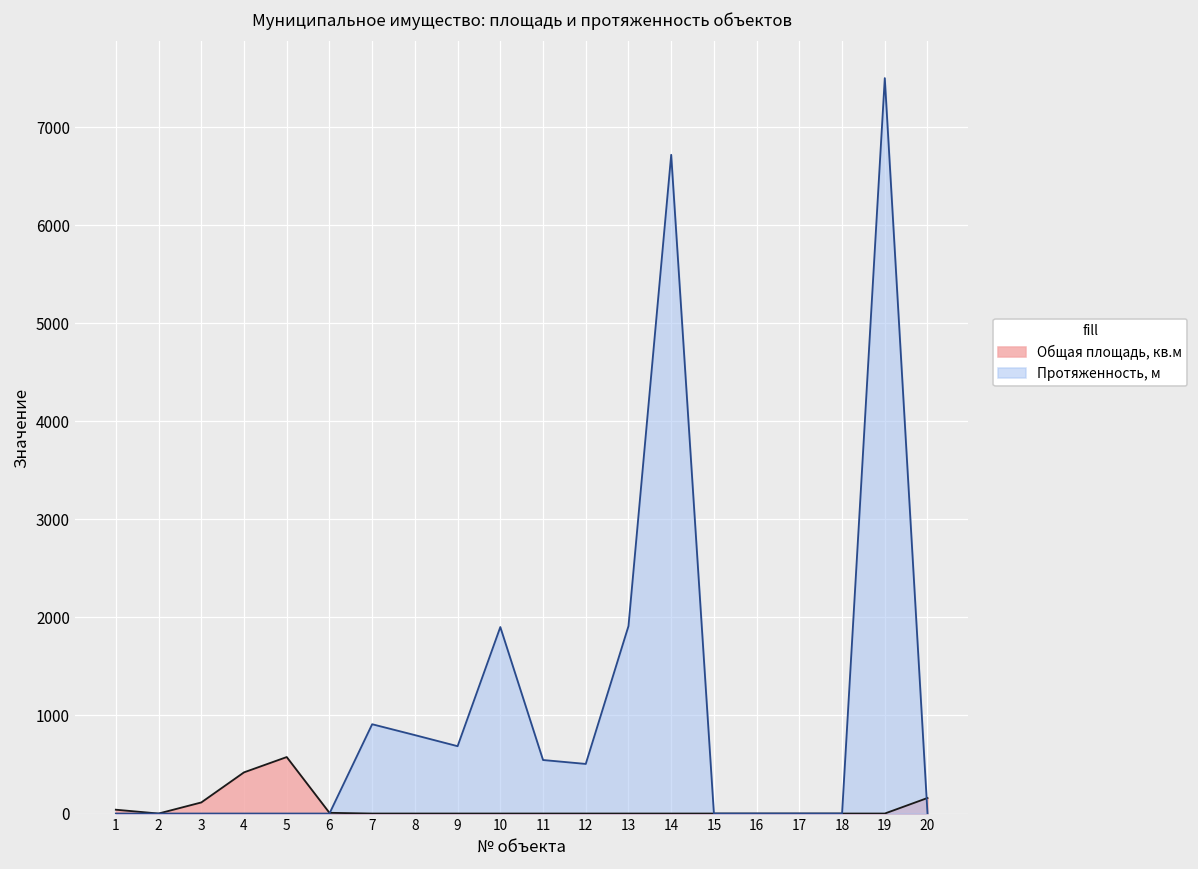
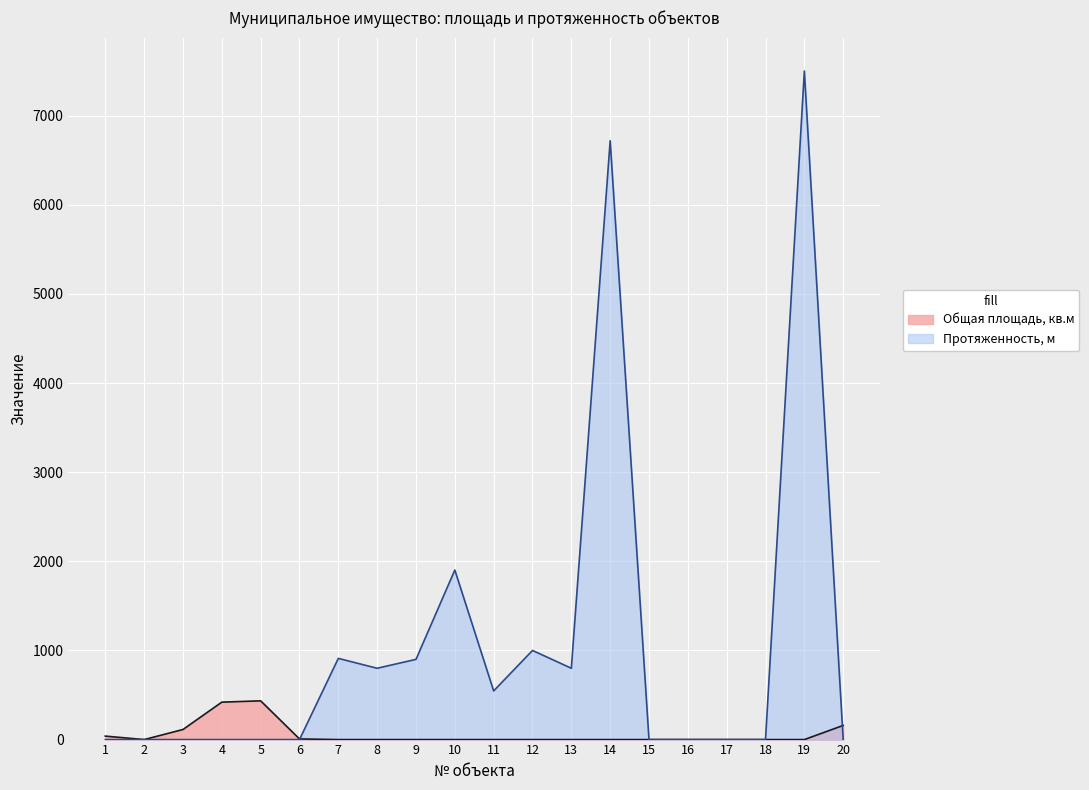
  {
    "Общая площадь, кв.м": {
      "1": 0,
      "3": 100,
      "4": 400,
-     "5": 600,
+     "5": 400,
      "7": 0,
      "8": 0,
      "9": 0,
      "10": 0,
      "11": 0,
      "12": 0,
      "13": 0,
      "14": 0,
      "19": 0,
      "20": 200
    },
    "Протяженность, м": {
      "1": 0,
      "3": 0,
      "4": 0,
      "5": 0,
      "7": 900,
      "8": 800,
-     "9": 700,
+     "9": 900,
      "10": 1900,
      "11": 500,
-     "12": 500,
-     "13": 1900,
+     "12": 1000,
+     "13": 800,
      "14": 6700,
      "19": 7500,
      "20": 0
    }
  }
